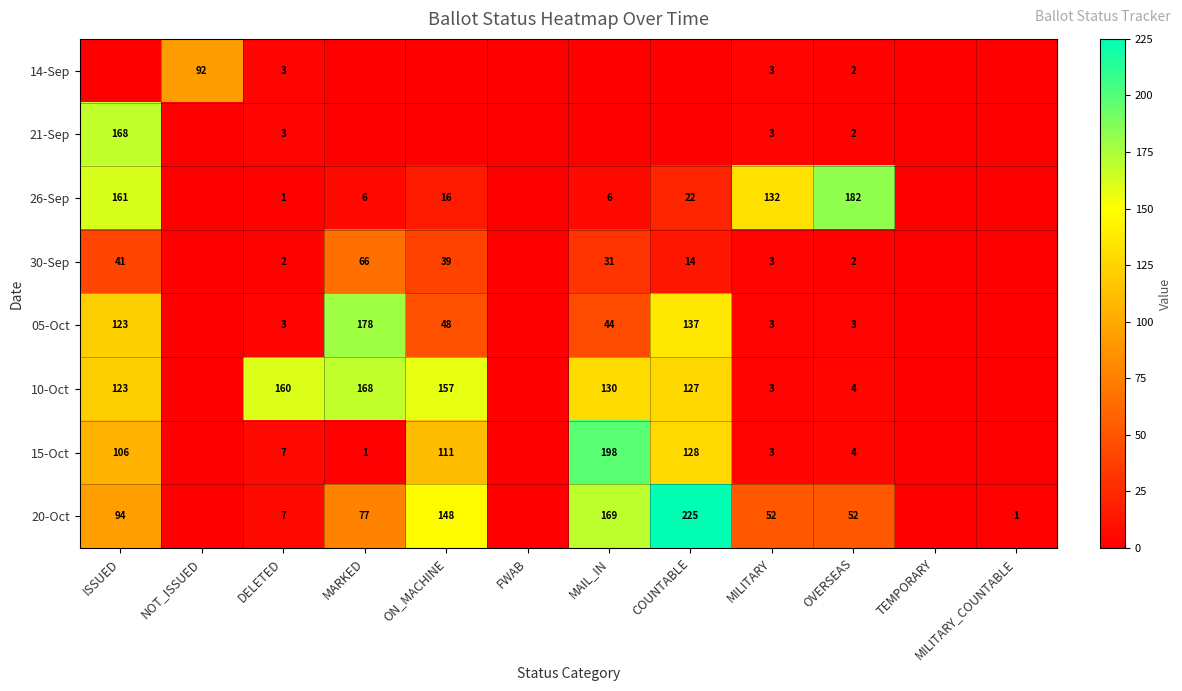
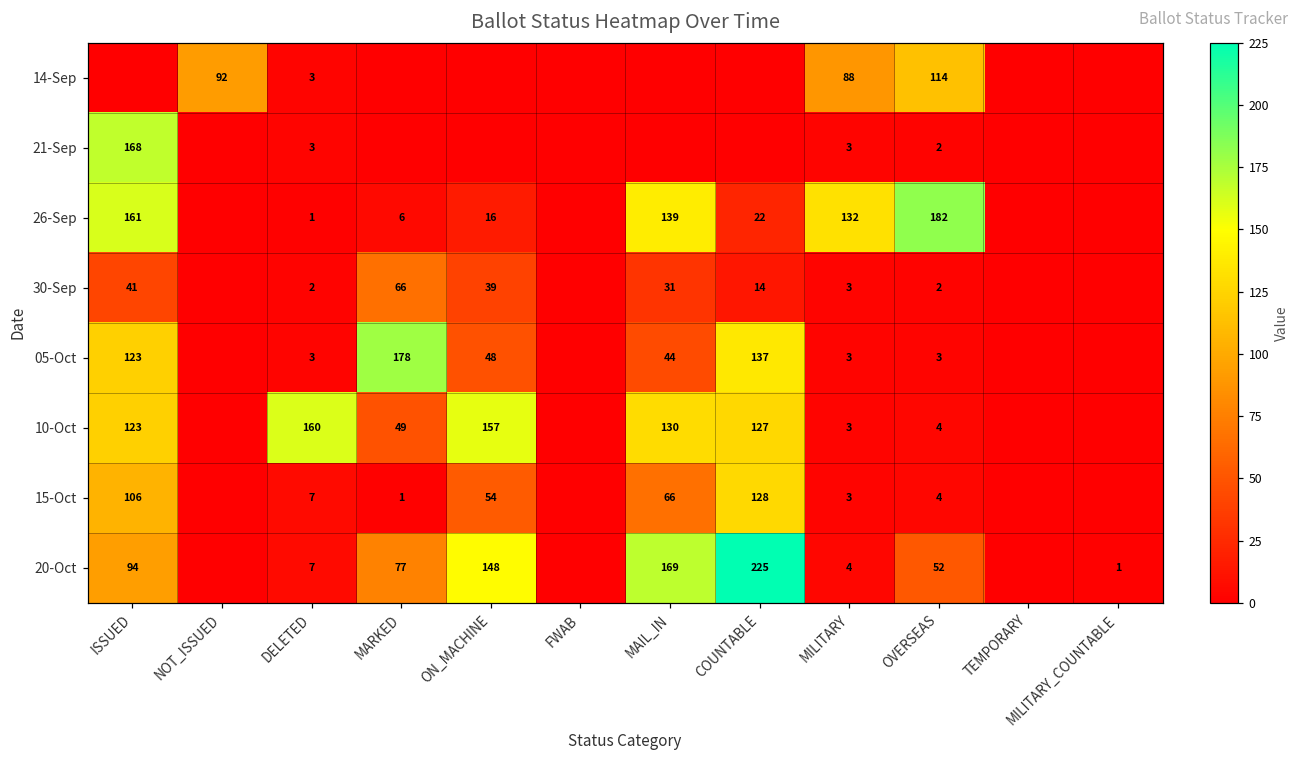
  {
    "14-Sep": {
      "NOT_ISSUED": 92,
      "DELETED": 3,
-     "MILITARY": 3,
-     "OVERSEAS": 2
+     "MILITARY": 88,
+     "OVERSEAS": 114
    },
    "21-Sep": {
      "ISSUED": 168,
      "DELETED": 3,
      "MILITARY": 3,
      "OVERSEAS": 2
    },
    "26-Sep": {
      "ISSUED": 161,
      "DELETED": 1,
      "MARKED": 6,
      "ON_MACHINE": 16,
-     "MAIL_IN": 6,
+     "MAIL_IN": 139,
      "COUNTABLE": 22,
      "MILITARY": 132,
      "OVERSEAS": 182
    },
    "30-Sep": {
      "ISSUED": 41,
      "DELETED": 2,
      "MARKED": 66,
      "ON_MACHINE": 39,
      "MAIL_IN": 31,
      "COUNTABLE": 14,
      "MILITARY": 3,
      "OVERSEAS": 2
    },
    "05-Oct": {
      "ISSUED": 123,
      "DELETED": 3,
      "MARKED": 178,
      "ON_MACHINE": 48,
      "MAIL_IN": 44,
      "COUNTABLE": 137,
      "MILITARY": 3,
      "OVERSEAS": 3
    },
    "10-Oct": {
      "ISSUED": 123,
      "DELETED": 160,
-     "MARKED": 168,
+     "MARKED": 49,
      "ON_MACHINE": 157,
      "MAIL_IN": 130,
      "COUNTABLE": 127,
      "MILITARY": 3,
      "OVERSEAS": 4
    },
    "15-Oct": {
      "ISSUED": 106,
      "DELETED": 7,
      "MARKED": 1,
-     "ON_MACHINE": 111,
-     "MAIL_IN": 198,
+     "ON_MACHINE": 54,
+     "MAIL_IN": 66,
      "COUNTABLE": 128,
      "MILITARY": 3,
      "OVERSEAS": 4
    },
    "20-Oct": {
      "ISSUED": 94,
      "DELETED": 7,
      "MARKED": 77,
      "ON_MACHINE": 148,
      "MAIL_IN": 169,
      "COUNTABLE": 225,
-     "MILITARY": 52,
+     "MILITARY": 4,
      "OVERSEAS": 52,
      "MILITARY_COUNTABLE": 1
    }
  }
